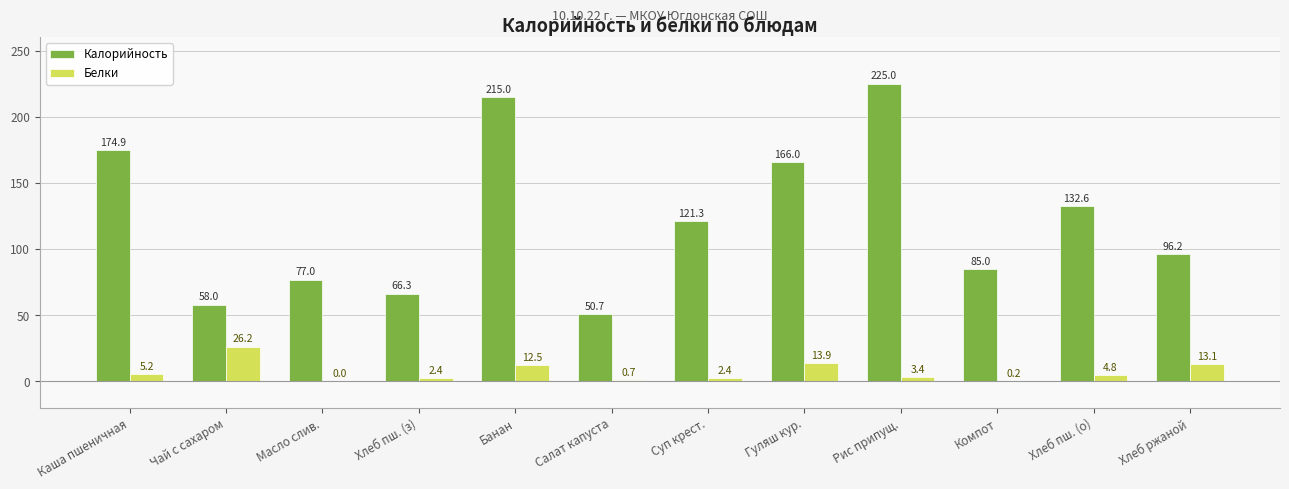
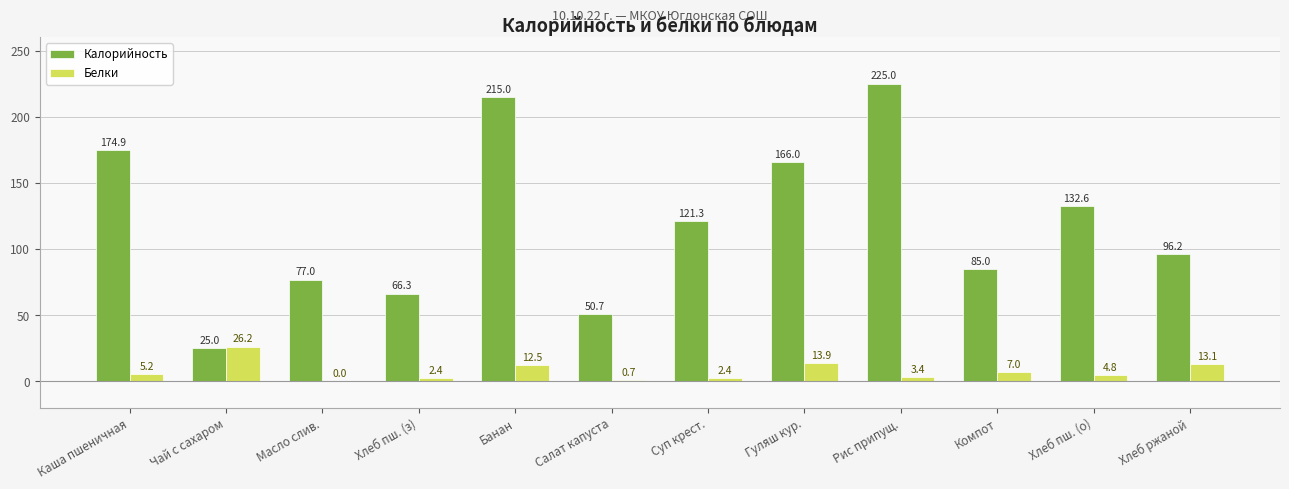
  {
    "Калорийность": {
      "Каша пшеничная": 174.9,
-     "Чай с сахаром": 58.0,
+     "Чай с сахаром": 25.0,
      "Масло слив.": 77.0,
      "Хлеб пш. (з)": 66.3,
      "Банан": 215.0,
      "Салат капуста": 50.7,
      "Суп крест.": 121.3,
      "Гуляш кур.": 166.0,
      "Рис припущ.": 225.0,
      "Компот": 85.0,
      "Хлеб пш. (о)": 132.6,
      "Хлеб ржаной": 96.2
    },
    "Белки": {
      "Каша пшеничная": 5.2,
      "Чай с сахаром": 26.2,
      "Масло слив.": 0.0,
      "Хлеб пш. (з)": 2.4,
      "Банан": 12.5,
      "Салат капуста": 0.7,
      "Суп крест.": 2.4,
      "Гуляш кур.": 13.9,
      "Рис припущ.": 3.4,
-     "Компот": 0.2,
+     "Компот": 7.0,
      "Хлеб пш. (о)": 4.8,
      "Хлеб ржаной": 13.1
    }
  }
